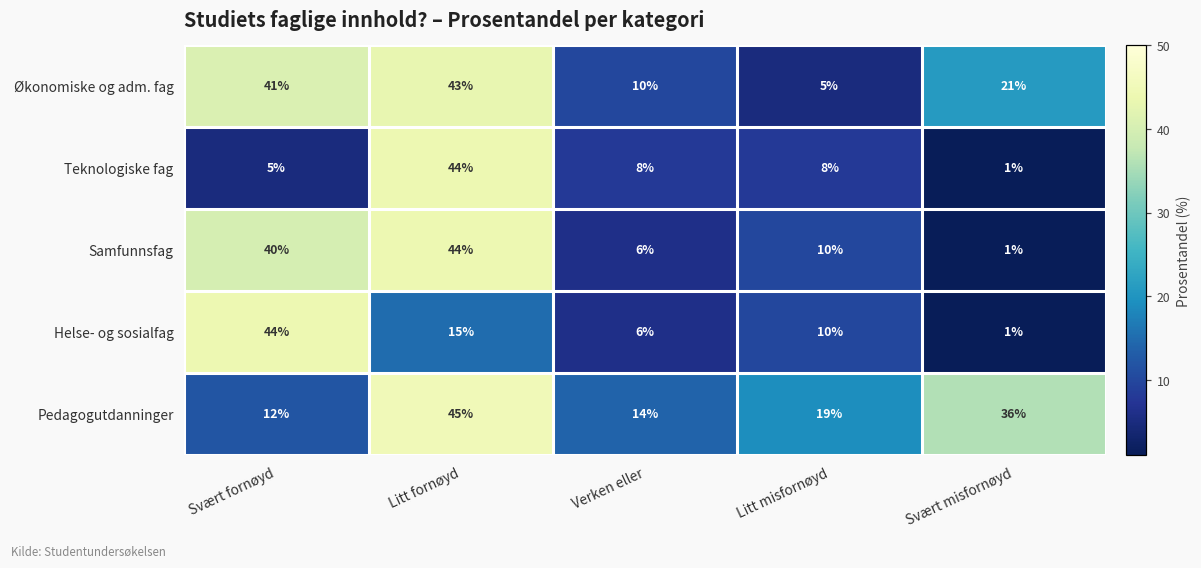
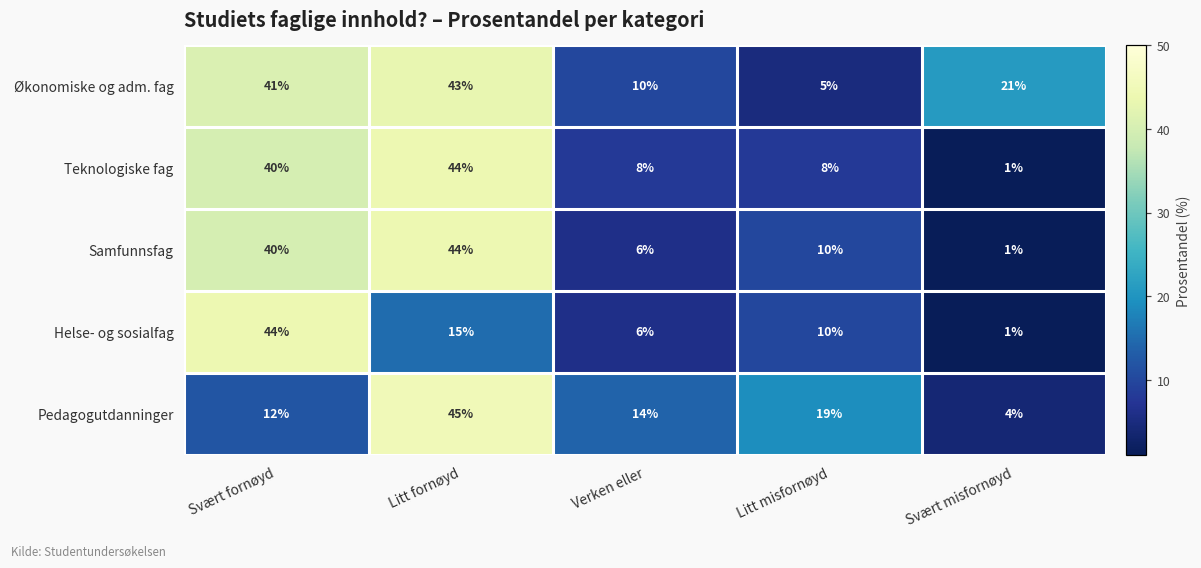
  {
    "Økonomiske og adm. fag": {
      "Svært fornøyd": "41%",
      "Litt fornøyd": "43%",
      "Verken eller": "10%",
      "Litt misfornøyd": "5%",
      "Svært misfornøyd": "21%"
    },
    "Teknologiske fag": {
-     "Svært fornøyd": "5%",
+     "Svært fornøyd": "40%",
      "Litt fornøyd": "44%",
      "Verken eller": "8%",
      "Litt misfornøyd": "8%",
      "Svært misfornøyd": "1%"
    },
    "Samfunnsfag": {
      "Svært fornøyd": "40%",
      "Litt fornøyd": "44%",
      "Verken eller": "6%",
      "Litt misfornøyd": "10%",
      "Svært misfornøyd": "1%"
    },
    "Helse- og sosialfag": {
      "Svært fornøyd": "44%",
      "Litt fornøyd": "15%",
      "Verken eller": "6%",
      "Litt misfornøyd": "10%",
      "Svært misfornøyd": "1%"
    },
    "Pedagogutdanninger": {
      "Svært fornøyd": "12%",
      "Litt fornøyd": "45%",
      "Verken eller": "14%",
      "Litt misfornøyd": "19%",
-     "Svært misfornøyd": "36%"
+     "Svært misfornøyd": "4%"
    }
  }
